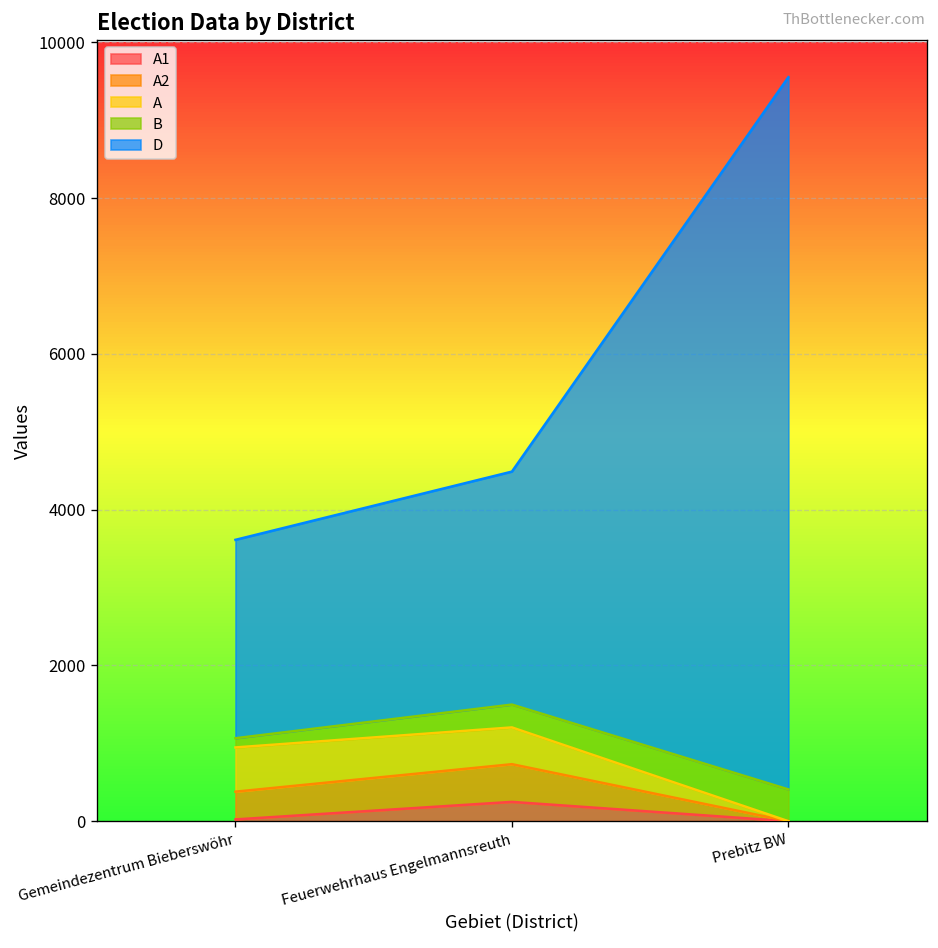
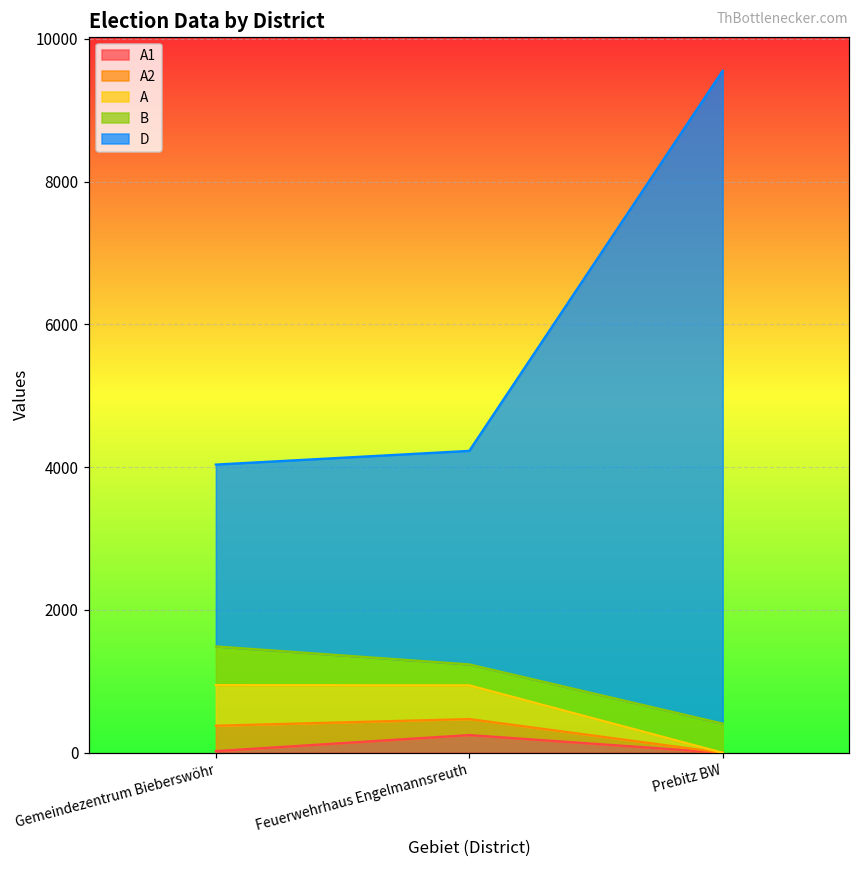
  {
    "A1": {
      "Gemeindezentrum Bieberswöhr": 0,
      "Feuerwehrhaus Engelmannsreuth": 200
    },
    "A2": {
      "Gemeindezentrum Bieberswöhr": 400,
-     "Feuerwehrhaus Engelmannsreuth": 500
+     "Feuerwehrhaus Engelmannsreuth": 200
    },
    "A": {
      "Gemeindezentrum Bieberswöhr": 600,
      "Feuerwehrhaus Engelmannsreuth": 500
    },
    "B": {
-     "Gemeindezentrum Bieberswöhr": 100,
+     "Gemeindezentrum Bieberswöhr": 500,
      "Feuerwehrhaus Engelmannsreuth": 300,
      "Prebitz BW": 400
    },
    "D": {
      "Gemeindezentrum Bieberswöhr": 2500,
      "Feuerwehrhaus Engelmannsreuth": 3000,
      "Prebitz BW": 9100
    }
  }
